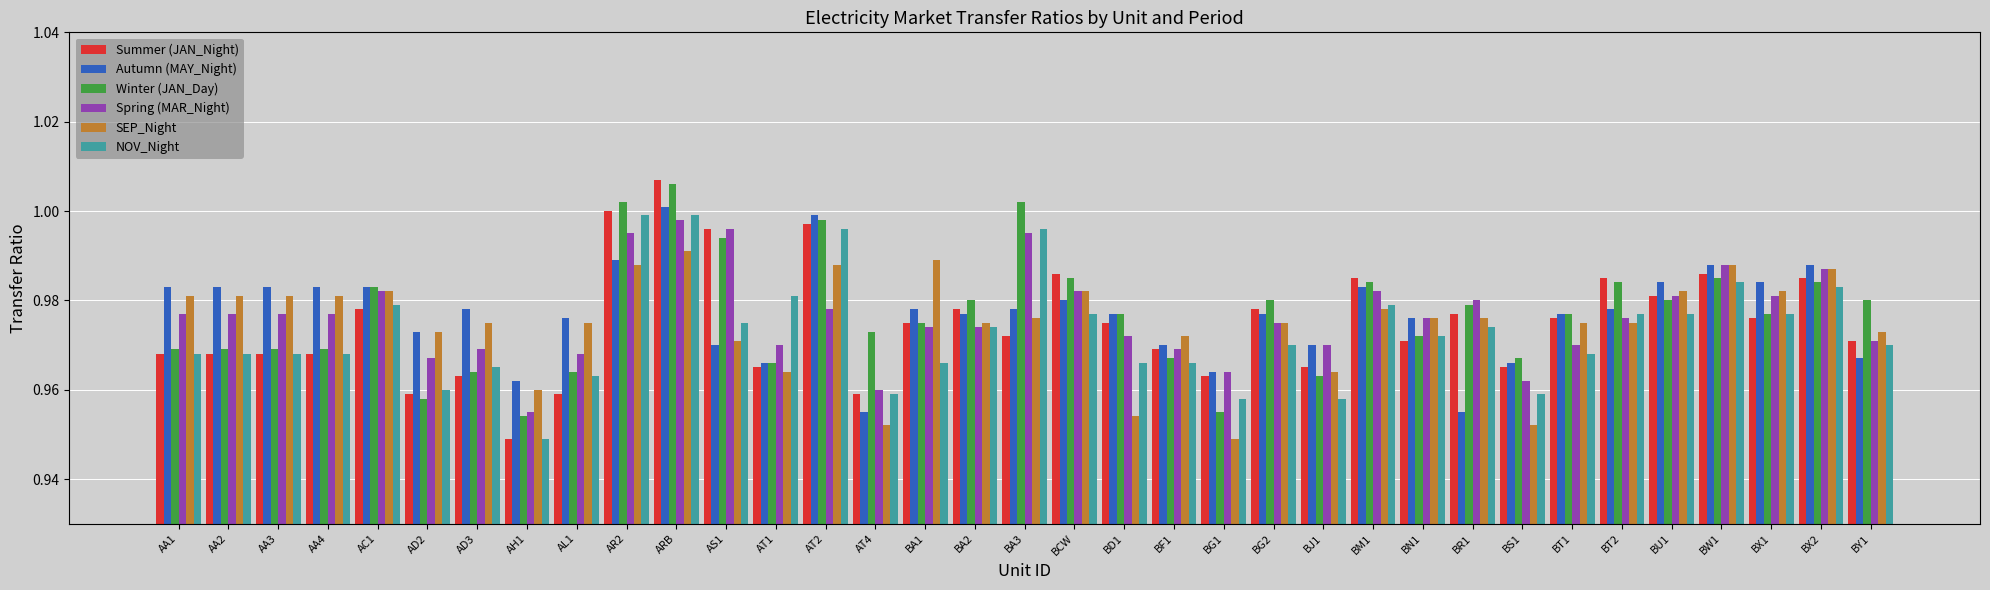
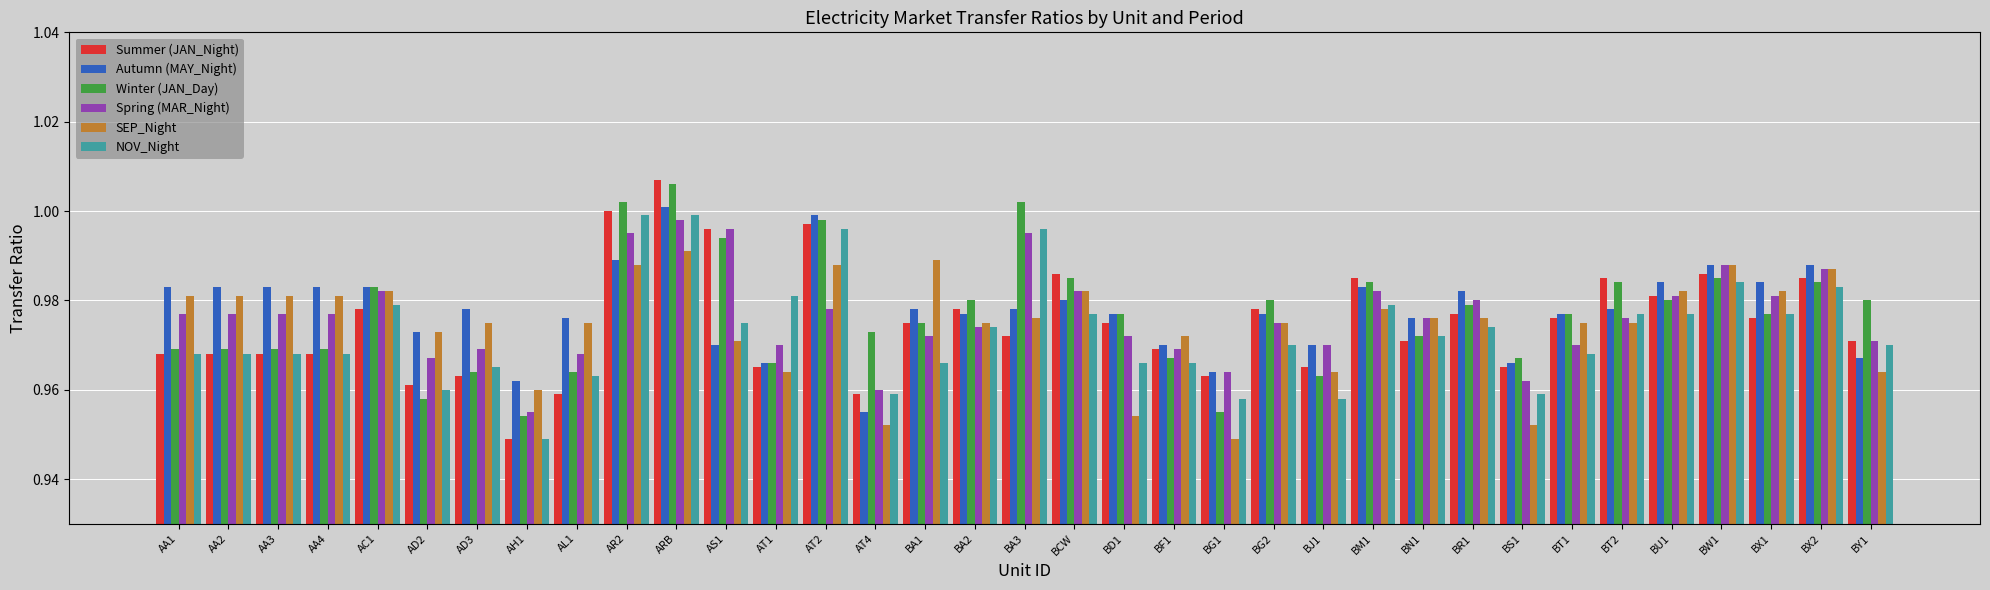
  {
    "Summer (JAN_Night)": {
      "AA1": 0.968,
      "AA2": 0.968,
      "AA3": 0.968,
      "AA4": 0.968,
      "AC1": 0.978,
-     "AD2": 0.959,
+     "AD2": 0.961,
      "AD3": 0.963,
      "AH1": 0.949,
      "AL1": 0.959,
      "AR2": 1.000,
      "ARB": 1.007,
      "AS1": 0.996,
      "AT1": 0.965,
      "AT2": 0.997,
      "AT4": 0.959,
      "BA1": 0.975,
      "BA2": 0.978,
      "BA3": 0.972,
      "BCW": 0.986,
      "BD1": 0.975,
      "BF1": 0.969,
      "BG1": 0.963,
      "BG2": 0.978,
      "BJ1": 0.965,
      "BM1": 0.985,
      "BN1": 0.971,
      "BR1": 0.977,
      "BS1": 0.965,
      "BT1": 0.976,
      "BT2": 0.985,
      "BU1": 0.981,
      "BW1": 0.986,
      "BX1": 0.976,
      "BX2": 0.985,
      "BY1": 0.971
    },
    "Autumn (MAY_Night)": {
      "AA1": 0.983,
      "AA2": 0.983,
      "AA3": 0.983,
      "AA4": 0.983,
      "AC1": 0.983,
      "AD2": 0.973,
      "AD3": 0.978,
      "AH1": 0.962,
      "AL1": 0.976,
      "AR2": 0.989,
      "ARB": 1.001,
      "AS1": 0.970,
      "AT1": 0.966,
      "AT2": 0.999,
      "AT4": 0.955,
      "BA1": 0.978,
      "BA2": 0.977,
      "BA3": 0.978,
      "BCW": 0.980,
      "BD1": 0.977,
      "BF1": 0.970,
      "BG1": 0.964,
      "BG2": 0.977,
      "BJ1": 0.970,
      "BM1": 0.983,
      "BN1": 0.976,
-     "BR1": 0.955,
+     "BR1": 0.982,
      "BS1": 0.966,
      "BT1": 0.977,
      "BT2": 0.978,
      "BU1": 0.984,
      "BW1": 0.988,
      "BX1": 0.984,
      "BX2": 0.988,
      "BY1": 0.967
    },
    "Spring (MAR_Night)": {
      "AA1": 0.977,
      "AA2": 0.977,
      "AA3": 0.977,
      "AA4": 0.977,
      "AC1": 0.982,
      "AD2": 0.967,
      "AD3": 0.969,
      "AH1": 0.955,
      "AL1": 0.968,
      "AR2": 0.995,
      "ARB": 0.998,
      "AS1": 0.996,
      "AT1": 0.970,
      "AT2": 0.978,
      "AT4": 0.960,
-     "BA1": 0.974,
+     "BA1": 0.972,
      "BA2": 0.974,
      "BA3": 0.995,
      "BCW": 0.982,
      "BD1": 0.972,
      "BF1": 0.969,
      "BG1": 0.964,
      "BG2": 0.975,
      "BJ1": 0.970,
      "BM1": 0.982,
      "BN1": 0.976,
      "BR1": 0.980,
      "BS1": 0.962,
      "BT1": 0.970,
      "BT2": 0.976,
      "BU1": 0.981,
      "BW1": 0.988,
      "BX1": 0.981,
      "BX2": 0.987,
      "BY1": 0.971
    },
    "SEP_Night": {
      "AA1": 0.981,
      "AA2": 0.981,
      "AA3": 0.981,
      "AA4": 0.981,
      "AC1": 0.982,
      "AD2": 0.973,
      "AD3": 0.975,
      "AH1": 0.960,
      "AL1": 0.975,
      "AR2": 0.988,
      "ARB": 0.991,
      "AS1": 0.971,
      "AT1": 0.964,
      "AT2": 0.988,
      "AT4": 0.952,
      "BA1": 0.989,
      "BA2": 0.975,
      "BA3": 0.976,
      "BCW": 0.982,
      "BD1": 0.954,
      "BF1": 0.972,
      "BG1": 0.949,
      "BG2": 0.975,
      "BJ1": 0.964,
      "BM1": 0.978,
      "BN1": 0.976,
      "BR1": 0.976,
      "BS1": 0.952,
      "BT1": 0.975,
      "BT2": 0.975,
      "BU1": 0.982,
      "BW1": 0.988,
      "BX1": 0.982,
      "BX2": 0.987,
-     "BY1": 0.973
+     "BY1": 0.964
    }
  }
